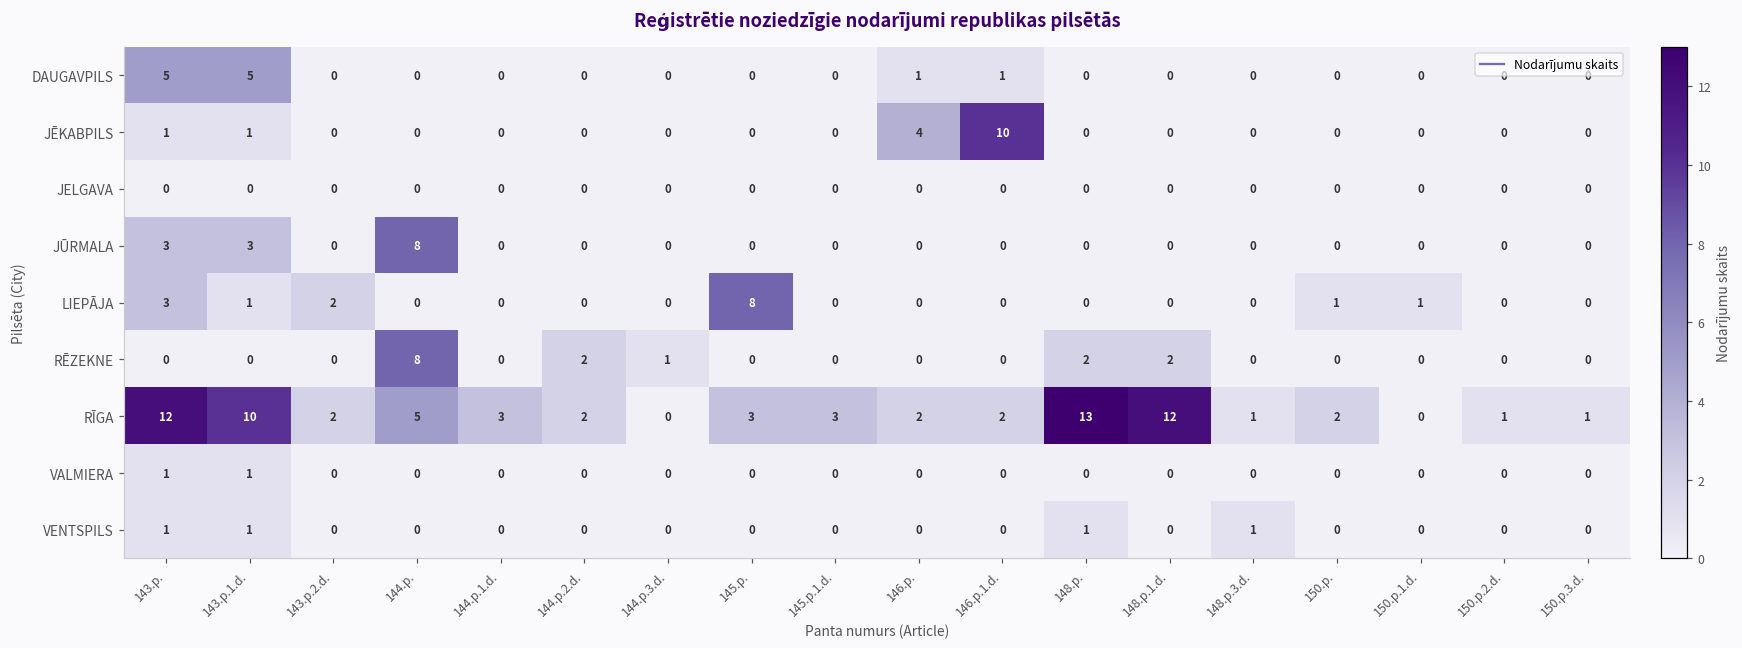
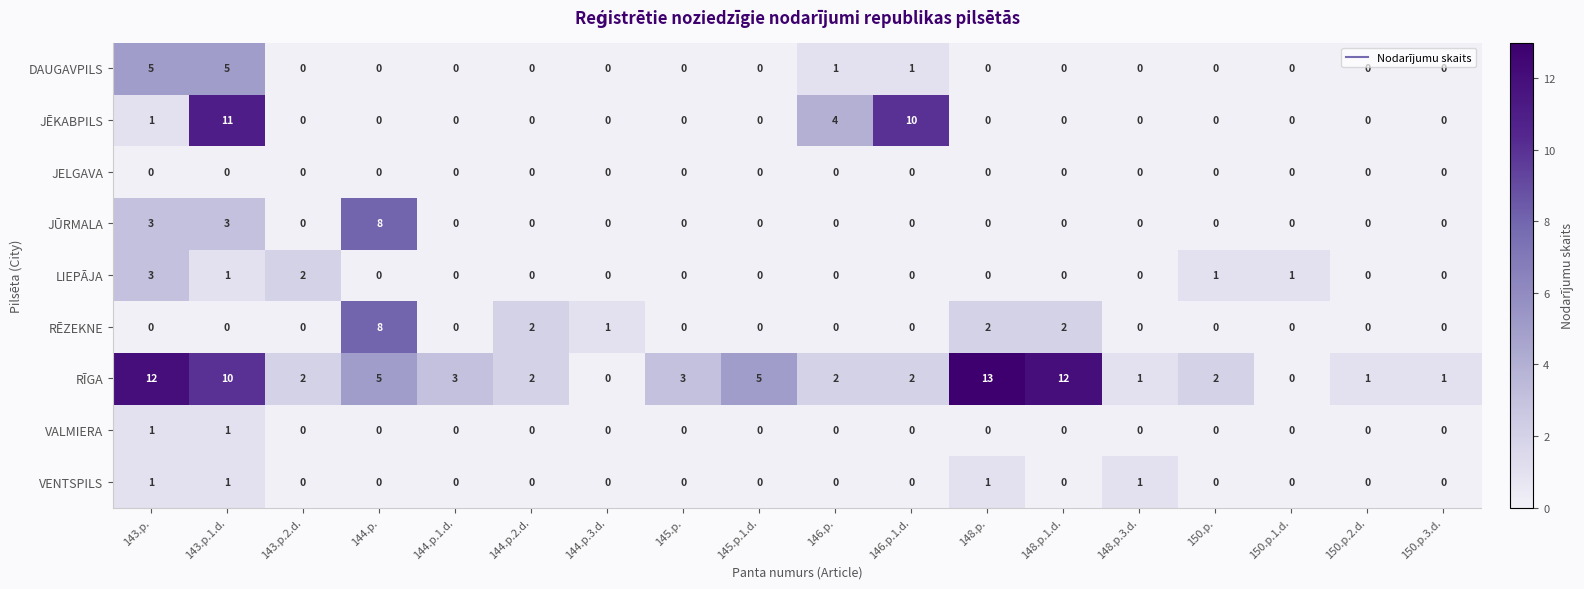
  {
    "DAUGAVPILS": {
      "143.p.": 5,
      "143.p.1.d.": 5,
      "143.p.2.d.": 0,
      "144.p.": 0,
      "144.p.1.d.": 0,
      "144.p.2.d.": 0,
      "144.p.3.d.": 0,
      "145.p.": 0,
      "145.p.1.d.": 0,
      "146.p.": 1,
      "146.p.1.d.": 1,
      "148.p.": 0,
      "148.p.1.d.": 0,
      "148.p.3.d.": 0,
      "150.p.": 0,
      "150.p.1.d.": 0
    },
    "JĒKABPILS": {
      "143.p.": 1,
-     "143.p.1.d.": 1,
+     "143.p.1.d.": 11,
      "143.p.2.d.": 0,
      "144.p.": 0,
      "144.p.1.d.": 0,
      "144.p.2.d.": 0,
      "144.p.3.d.": 0,
      "145.p.": 0,
      "145.p.1.d.": 0,
      "146.p.": 4,
      "146.p.1.d.": 10,
      "148.p.": 0,
      "148.p.1.d.": 0,
      "148.p.3.d.": 0,
      "150.p.": 0,
      "150.p.1.d.": 0,
      "150.p.2.d.": 0,
      "150.p.3.d.": 0
    },
    "JELGAVA": {
      "143.p.": 0,
      "143.p.1.d.": 0,
      "143.p.2.d.": 0,
      "144.p.": 0,
      "144.p.1.d.": 0,
      "144.p.2.d.": 0,
      "144.p.3.d.": 0,
      "145.p.": 0,
      "145.p.1.d.": 0,
      "146.p.": 0,
      "146.p.1.d.": 0,
      "148.p.": 0,
      "148.p.1.d.": 0,
      "148.p.3.d.": 0,
      "150.p.": 0,
      "150.p.1.d.": 0,
      "150.p.2.d.": 0,
      "150.p.3.d.": 0
    },
    "JŪRMALA": {
      "143.p.": 3,
      "143.p.1.d.": 3,
      "143.p.2.d.": 0,
      "144.p.": 8,
      "144.p.1.d.": 0,
      "144.p.2.d.": 0,
      "144.p.3.d.": 0,
      "145.p.": 0,
      "145.p.1.d.": 0,
      "146.p.": 0,
      "146.p.1.d.": 0,
      "148.p.": 0,
      "148.p.1.d.": 0,
      "148.p.3.d.": 0,
      "150.p.": 0,
      "150.p.1.d.": 0,
      "150.p.2.d.": 0,
      "150.p.3.d.": 0
    },
    "LIEPĀJA": {
      "143.p.": 3,
      "143.p.1.d.": 1,
      "143.p.2.d.": 2,
      "144.p.": 0,
      "144.p.1.d.": 0,
      "144.p.2.d.": 0,
      "144.p.3.d.": 0,
-     "145.p.": 8,
+     "145.p.": 0,
      "145.p.1.d.": 0,
      "146.p.": 0,
      "146.p.1.d.": 0,
      "148.p.": 0,
      "148.p.1.d.": 0,
      "148.p.3.d.": 0,
      "150.p.": 1,
      "150.p.1.d.": 1,
      "150.p.2.d.": 0,
      "150.p.3.d.": 0
    },
    "RĒZEKNE": {
      "143.p.": 0,
      "143.p.1.d.": 0,
      "143.p.2.d.": 0,
      "144.p.": 8,
      "144.p.1.d.": 0,
      "144.p.2.d.": 2,
      "144.p.3.d.": 1,
      "145.p.": 0,
      "145.p.1.d.": 0,
      "146.p.": 0,
      "146.p.1.d.": 0,
      "148.p.": 2,
      "148.p.1.d.": 2,
      "148.p.3.d.": 0,
      "150.p.": 0,
      "150.p.1.d.": 0,
      "150.p.2.d.": 0,
      "150.p.3.d.": 0
    },
    "RĪGA": {
      "143.p.": 12,
      "143.p.1.d.": 10,
      "143.p.2.d.": 2,
      "144.p.": 5,
      "144.p.1.d.": 3,
      "144.p.2.d.": 2,
      "144.p.3.d.": 0,
      "145.p.": 3,
-     "145.p.1.d.": 3,
+     "145.p.1.d.": 5,
      "146.p.": 2,
      "146.p.1.d.": 2,
      "148.p.": 13,
      "148.p.1.d.": 12,
      "148.p.3.d.": 1,
      "150.p.": 2,
      "150.p.1.d.": 0,
      "150.p.2.d.": 1,
      "150.p.3.d.": 1
    },
    "VALMIERA": {
      "143.p.": 1,
      "143.p.1.d.": 1,
      "143.p.2.d.": 0,
      "144.p.": 0,
      "144.p.1.d.": 0,
      "144.p.2.d.": 0,
      "144.p.3.d.": 0,
      "145.p.": 0,
      "145.p.1.d.": 0,
      "146.p.": 0,
      "146.p.1.d.": 0,
      "148.p.": 0,
      "148.p.1.d.": 0,
      "148.p.3.d.": 0,
      "150.p.": 0,
      "150.p.1.d.": 0,
      "150.p.2.d.": 0,
      "150.p.3.d.": 0
    },
    "VENTSPILS": {
      "143.p.": 1,
      "143.p.1.d.": 1,
      "143.p.2.d.": 0,
      "144.p.": 0,
      "144.p.1.d.": 0,
      "144.p.2.d.": 0,
      "144.p.3.d.": 0,
      "145.p.": 0,
      "145.p.1.d.": 0,
      "146.p.": 0,
      "146.p.1.d.": 0,
      "148.p.": 1,
      "148.p.1.d.": 0,
      "148.p.3.d.": 1,
      "150.p.": 0,
      "150.p.1.d.": 0,
      "150.p.2.d.": 0,
      "150.p.3.d.": 0
    }
  }
